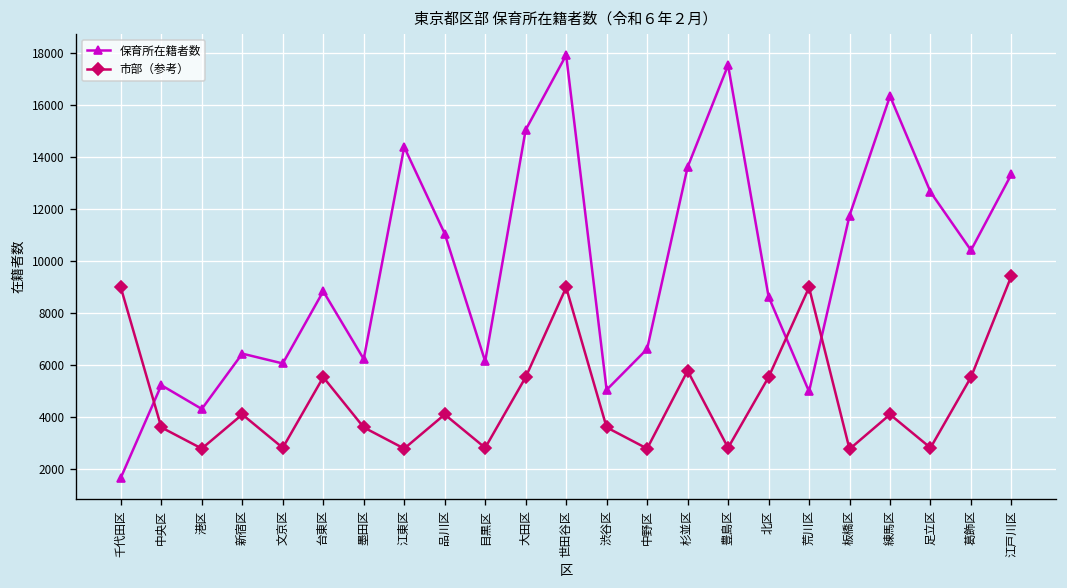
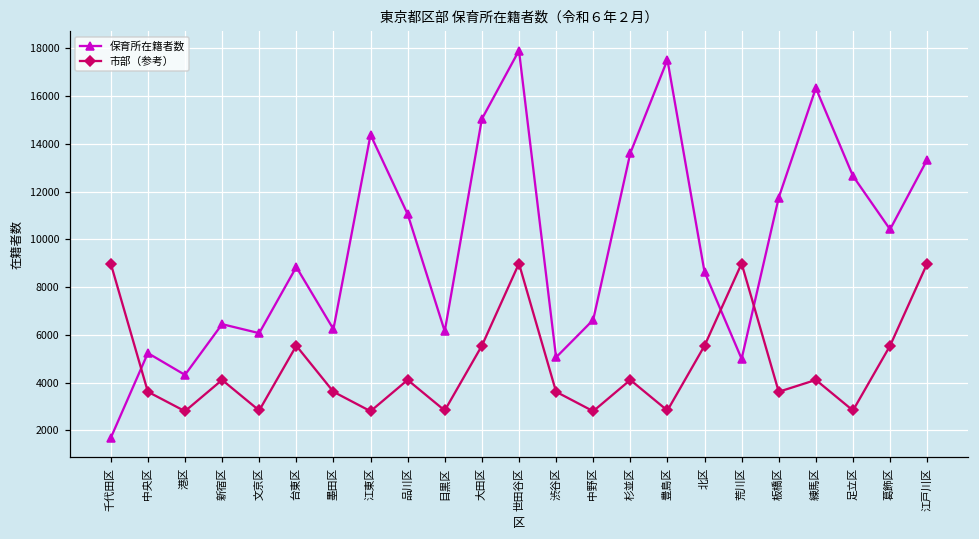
  {
    "保育所在籍者数": {
      "千代田区": 1700,
      "中央区": 5200,
      "港区": 4300,
      "新宿区": 6400,
      "文京区": 6100,
      "台東区": 8800,
      "墨田区": 6200,
      "江東区": 14400,
      "品川区": 11100,
      "目黒区": 6200,
      "大田区": 15000,
      "世田谷区": 17900,
      "渋谷区": 5100,
      "中野区": 6600,
      "杉並区": 13600,
      "豊島区": 17500,
      "北区": 8600,
      "荒川区": 5000,
      "板橋区": 11800,
      "練馬区": 16300,
      "足立区": 12700,
      "葛飾区": 10400,
      "江戸川区": 13300
    },
    "市部（参考）": {
      "千代田区": 9000,
      "中央区": 3600,
      "港区": 2800,
      "新宿区": 4100,
      "文京区": 2800,
      "台東区": 5500,
      "墨田区": 3600,
      "江東区": 2800,
      "品川区": 4100,
      "目黒区": 2800,
      "大田区": 5500,
      "世田谷区": 9000,
      "渋谷区": 3600,
      "中野区": 2800,
-     "杉並区": 5800,
+     "杉並区": 4100,
      "豊島区": 2800,
      "北区": 5500,
      "荒川区": 9000,
-     "板橋区": 2800,
+     "板橋区": 3600,
      "練馬区": 4100,
      "足立区": 2800,
      "葛飾区": 5500,
-     "江戸川区": 9400
+     "江戸川区": 9000
    }
  }
